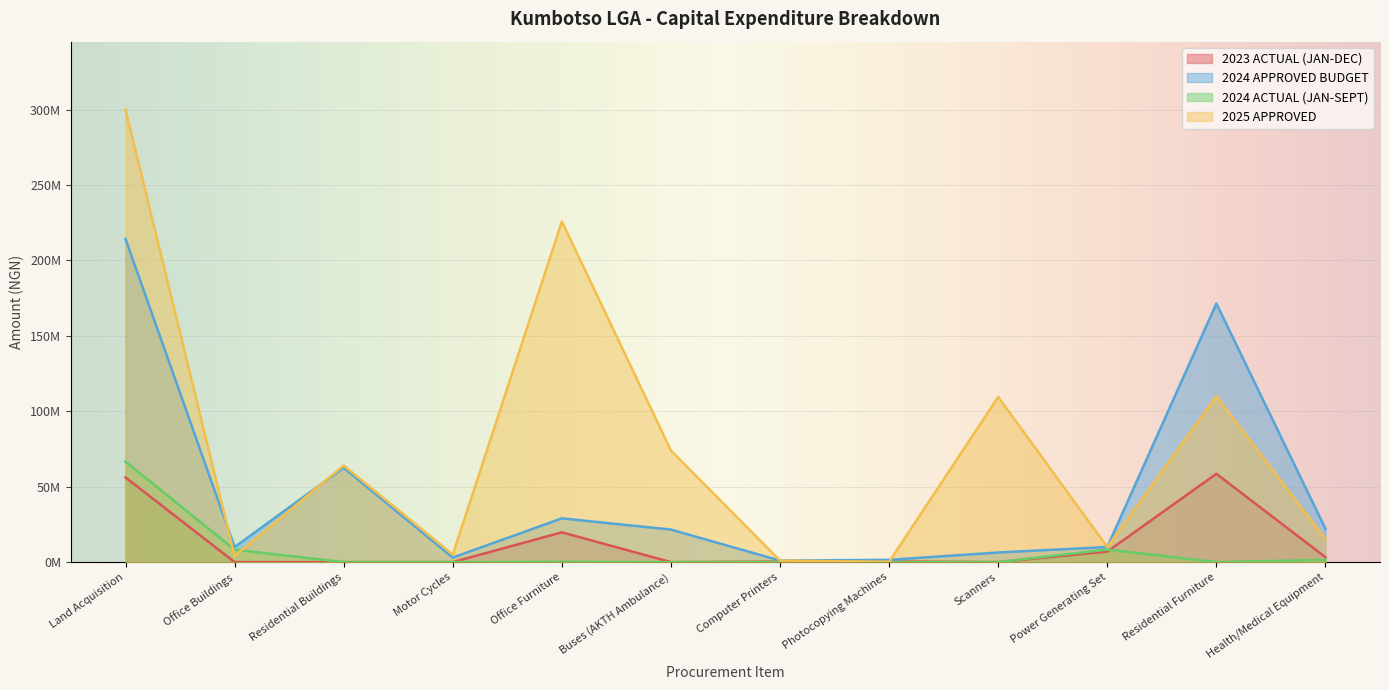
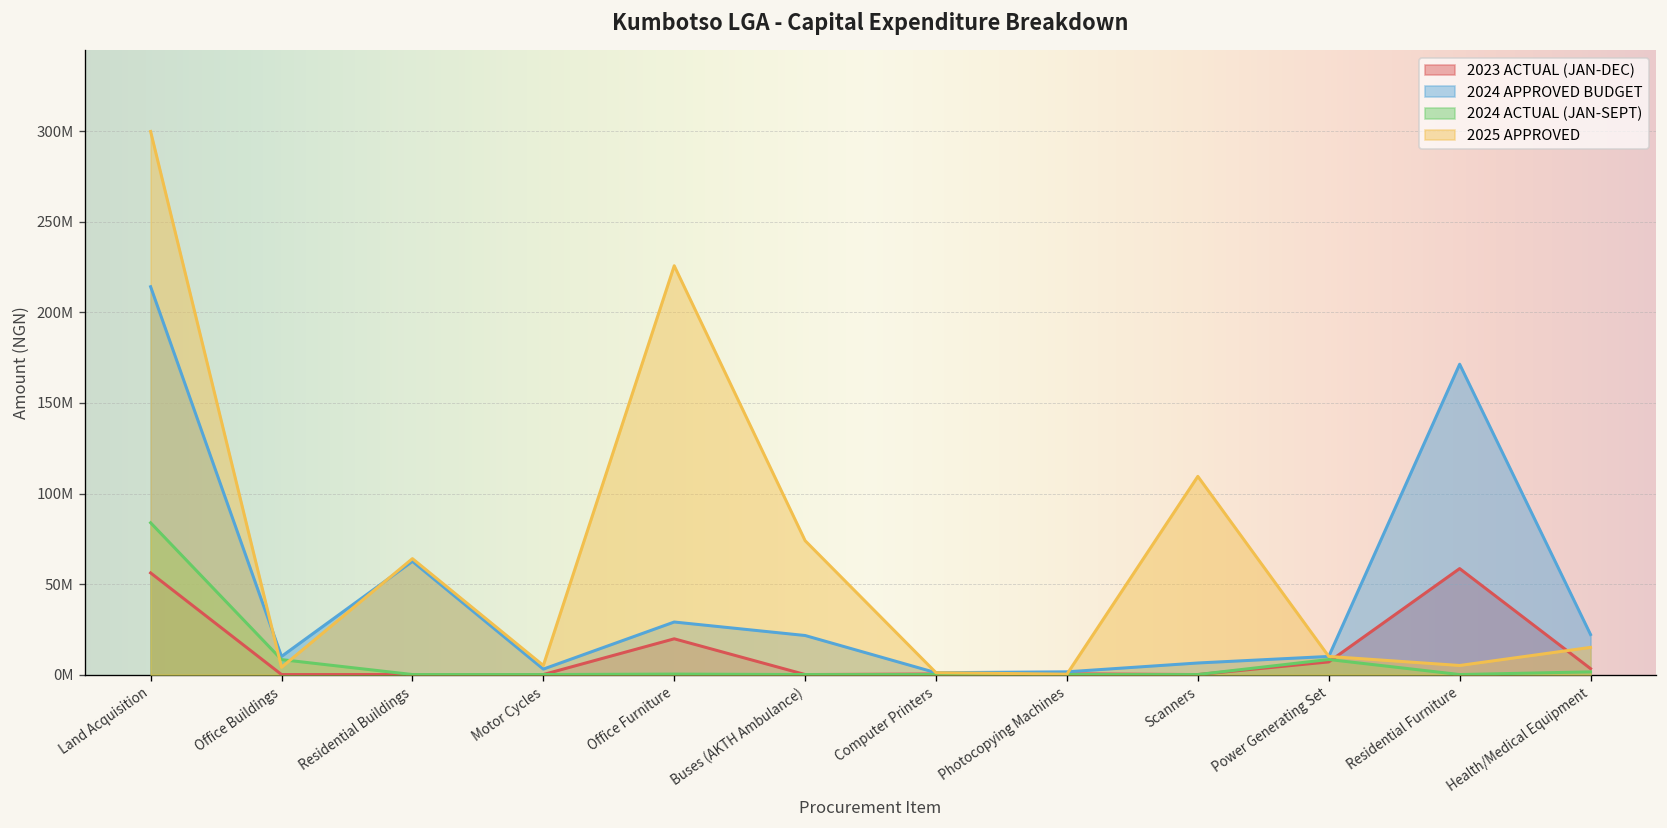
  {
    "2023 ACTUAL (JAN-DEC)": {
      "Land Acquisition": 56000000,
      "Office Buildings": 0,
      "Office Furniture": 20000000,
      "Residential Furniture": 59000000,
      "Health/Medical Equipment": 3000000
    },
    "2024 APPROVED BUDGET": {
      "Land Acquisition": 214000000,
      "Office Buildings": 10000000,
      "Motor Cycles": 3000000,
      "Office Furniture": 29000000,
      "Buses (AKTH Ambulance)": 22000000,
      "Scanners": 6000000,
      "Residential Furniture": 171000000,
      "Health/Medical Equipment": 22000000
    },
    "2024 ACTUAL (JAN-SEPT)": {
-     "Land Acquisition": 67000000,
+     "Land Acquisition": 84000000,
      "Office Buildings": 8000000,
      "Office Furniture": 0,
      "Residential Furniture": 0,
      "Health/Medical Equipment": 1000000
    },
    "2025 APPROVED": {
      "Land Acquisition": 300000000,
      "Office Buildings": 4000000,
      "Motor Cycles": 5000000,
      "Office Furniture": 226000000,
      "Buses (AKTH Ambulance)": 74000000,
      "Scanners": 109000000,
-     "Residential Furniture": 110000000,
+     "Residential Furniture": 5000000,
      "Health/Medical Equipment": 15000000
    }
  }
